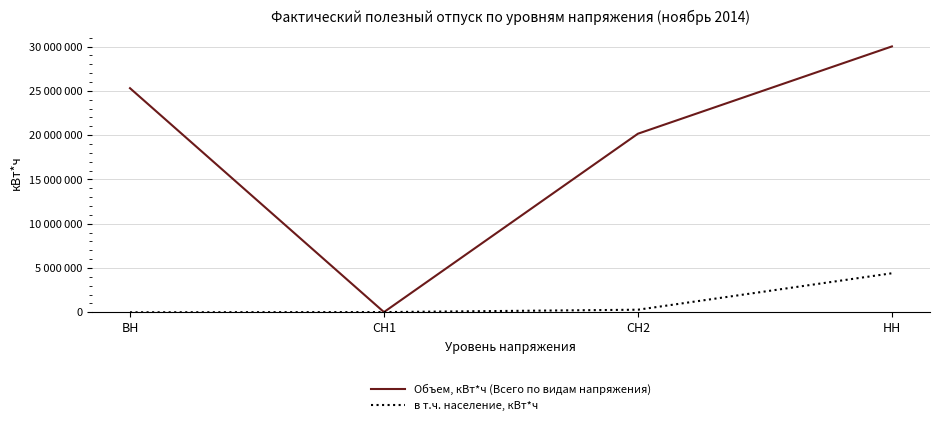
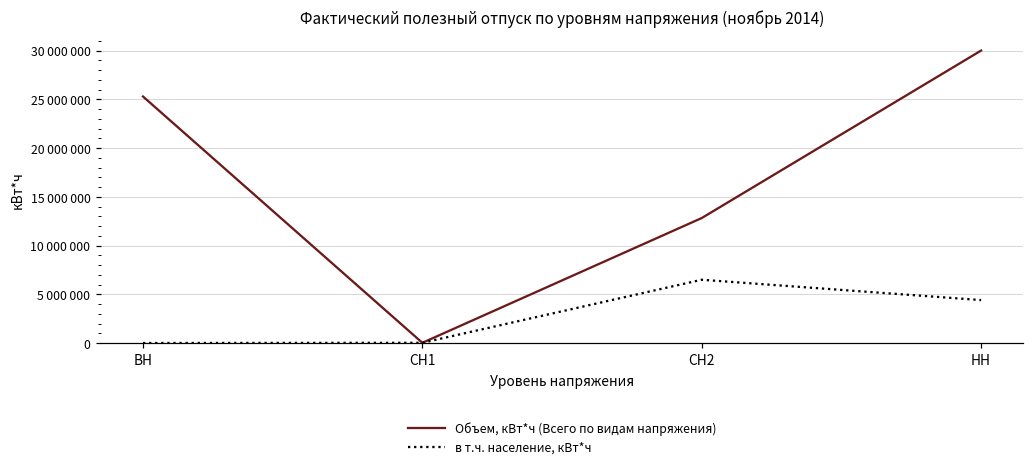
  {
    "Объем, кВт*ч (Всего по видам напряжения)": {
      "ВН": 25000000,
-     "СН2": 20000000,
+     "СН2": 13000000,
      "НН": 30000000
    },
    "в т.ч. население, кВт*ч": {
      "ВН": 0,
-     "СН2": 0,
+     "СН2": 6000000,
      "НН": 4000000
    }
  }
